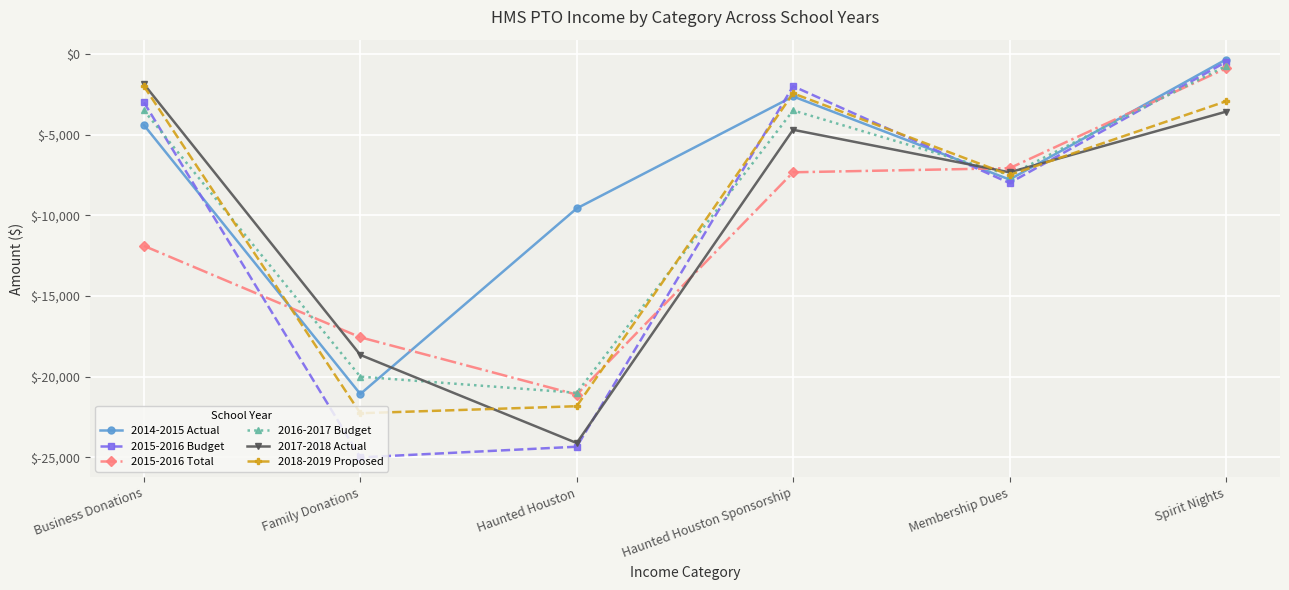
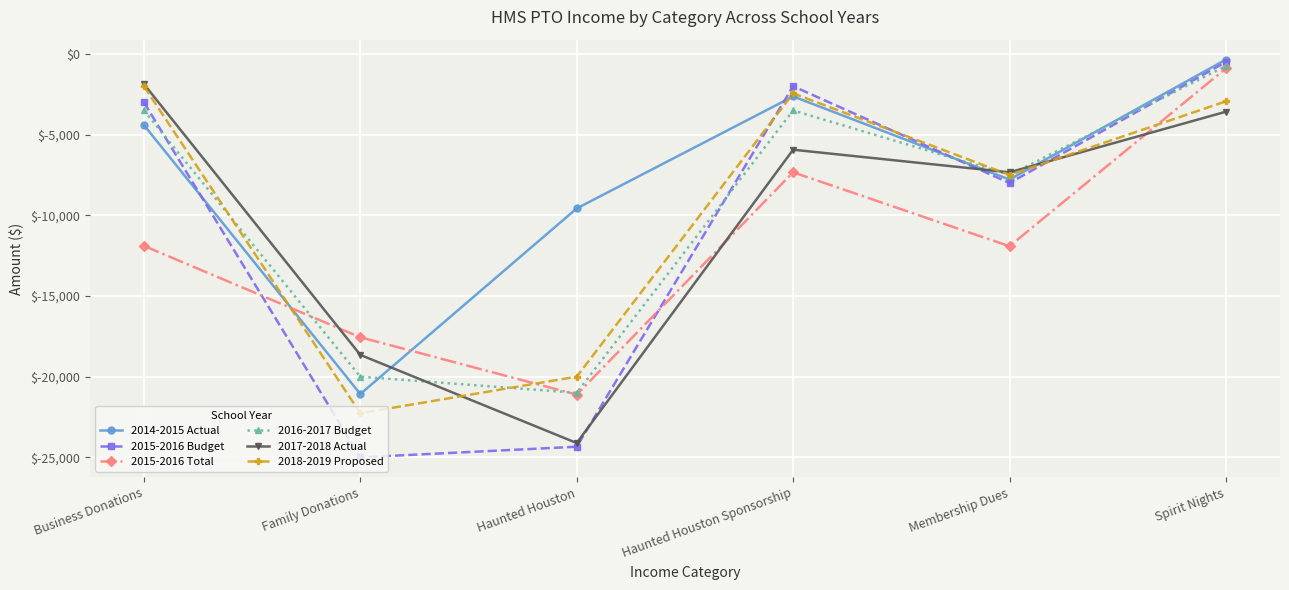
  {
    "2014-2015 Actual": {
      "Business Donations": "$-4,400",
      "Family Donations": "$-21,100",
      "Haunted Houston": "$-9,600",
      "Haunted Houston Sponsorship": "$-2,600",
      "Membership Dues": "$-7,800"
    },
    "2015-2016 Budget": {
      "Business Donations": "$-3,000",
      "Haunted Houston": "$-24,300",
      "Haunted Houston Sponsorship": "$-2,000",
      "Membership Dues": "$-8,000"
    },
    "2015-2016 Total": {
      "Business Donations": "$-11,900",
      "Family Donations": "$-17,600",
      "Haunted Houston Sponsorship": "$-7,300",
-     "Membership Dues": "$-7,100"
+     "Membership Dues": "$-11,900"
    },
    "2016-2017 Budget": {
      "Business Donations": "$-3,500",
      "Family Donations": "$-20,000",
      "Haunted Houston Sponsorship": "$-3,500"
    },
    "2017-2018 Actual": {
      "Family Donations": "$-18,700",
      "Haunted Houston": "$-24,100",
-     "Haunted Houston Sponsorship": "$-4,700",
+     "Haunted Houston Sponsorship": "$-5,900",
      "Membership Dues": "$-7,300",
      "Spirit Nights": "$-3,600"
    },
    "2018-2019 Proposed": {
-     "Haunted Houston": "$-21,800",
+     "Haunted Houston": "$-20,000",
      "Haunted Houston Sponsorship": "$-2,400",
      "Spirit Nights": "$-2,900"
    }
  }
